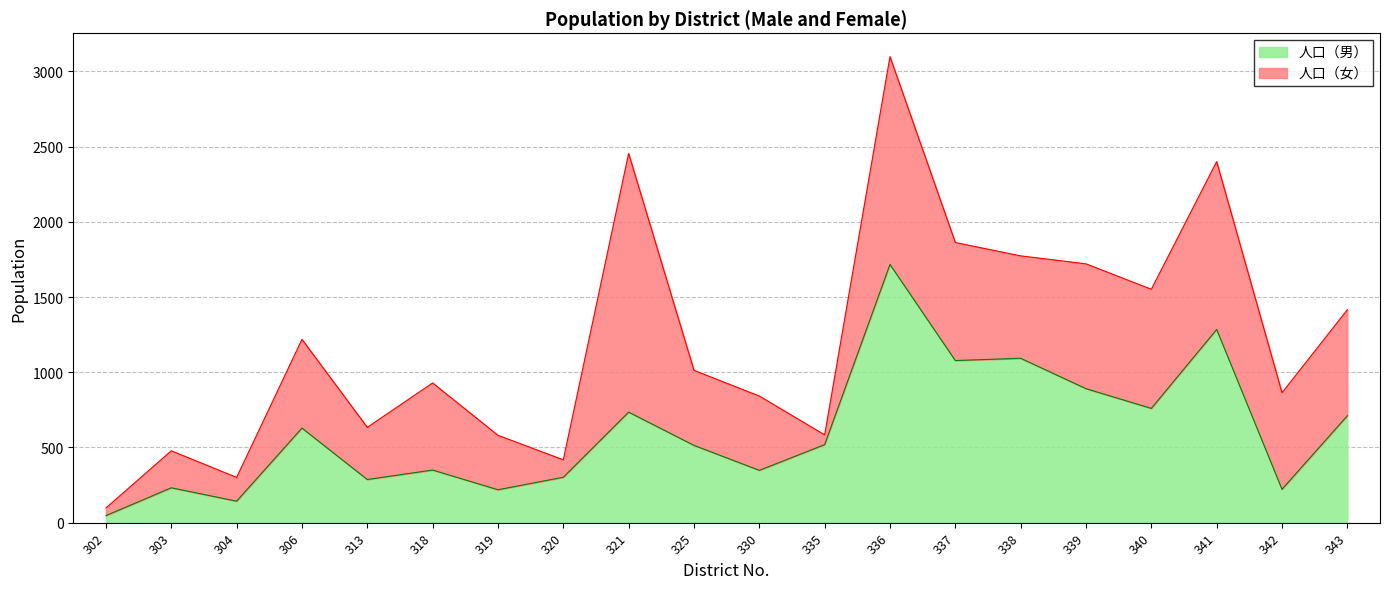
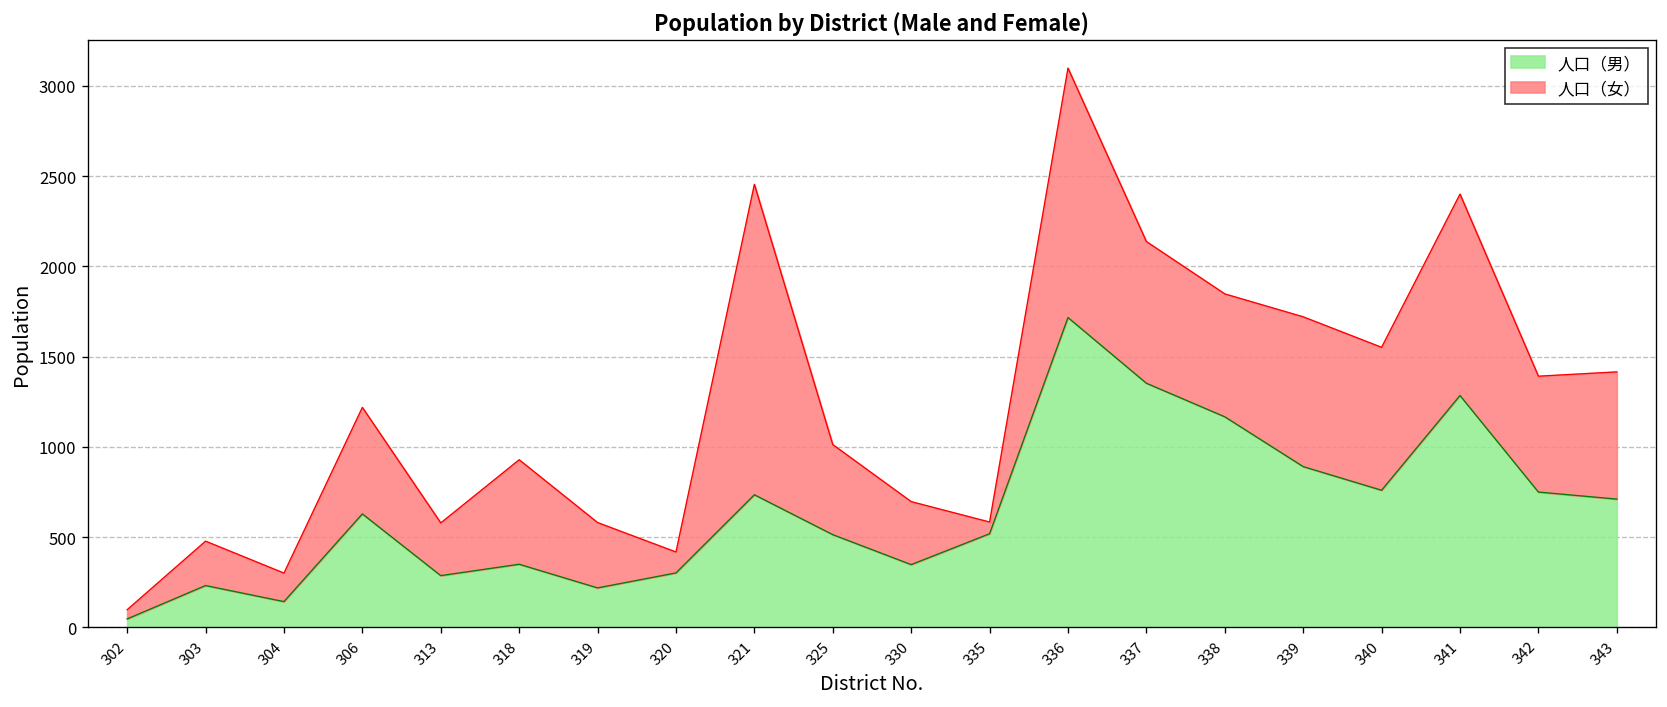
  {
    "人口（男）": {
      "302": 50,
      "303": 230,
      "304": 140,
      "306": 630,
      "313": 290,
      "318": 350,
      "319": 220,
      "320": 300,
      "321": 740,
      "325": 510,
      "330": 350,
      "335": 520,
      "336": 1720,
-     "337": 1080,
-     "338": 1090,
+     "337": 1350,
+     "338": 1170,
      "339": 890,
      "340": 760,
      "341": 1290,
-     "342": 220,
+     "342": 750,
      "343": 710
    },
    "人口（女）": {
      "302": 50,
      "303": 250,
      "304": 160,
      "306": 590,
-     "313": 350,
+     "313": 290,
      "318": 580,
      "319": 360,
      "320": 120,
      "321": 1720,
      "325": 500,
-     "330": 490,
+     "330": 350,
      "335": 70,
      "336": 1380,
      "337": 790,
      "338": 680,
      "339": 830,
      "340": 790,
      "341": 1120,
      "342": 640,
      "343": 710
    }
  }
